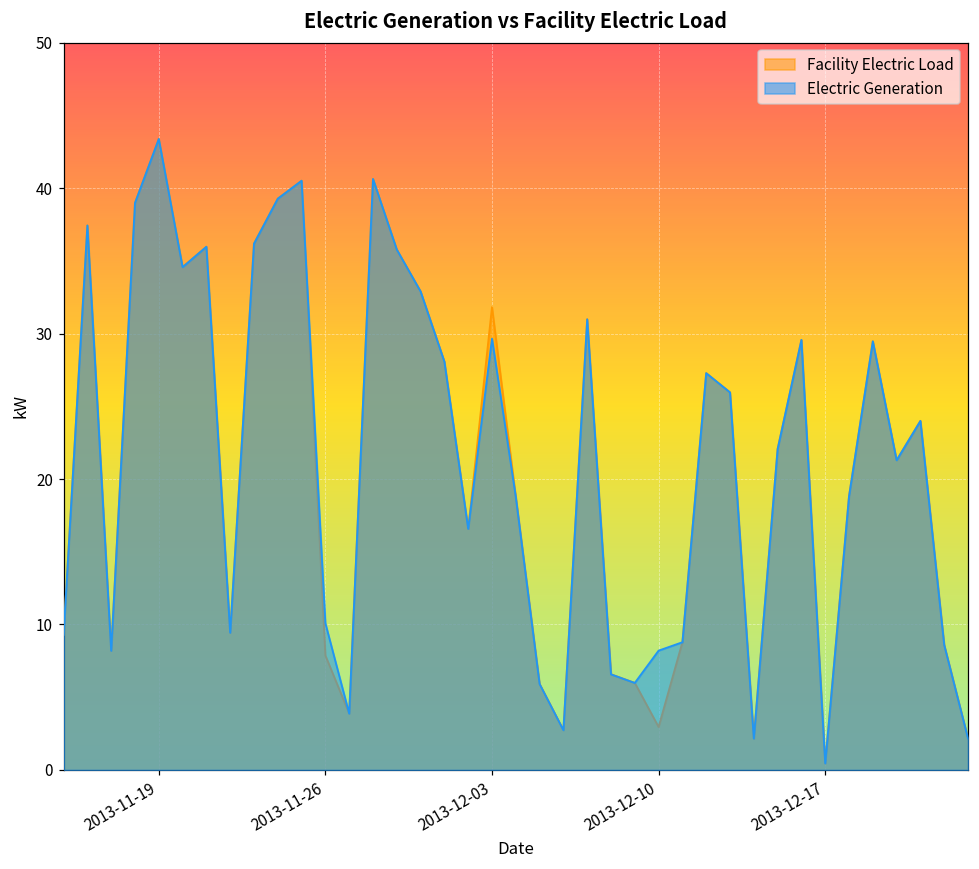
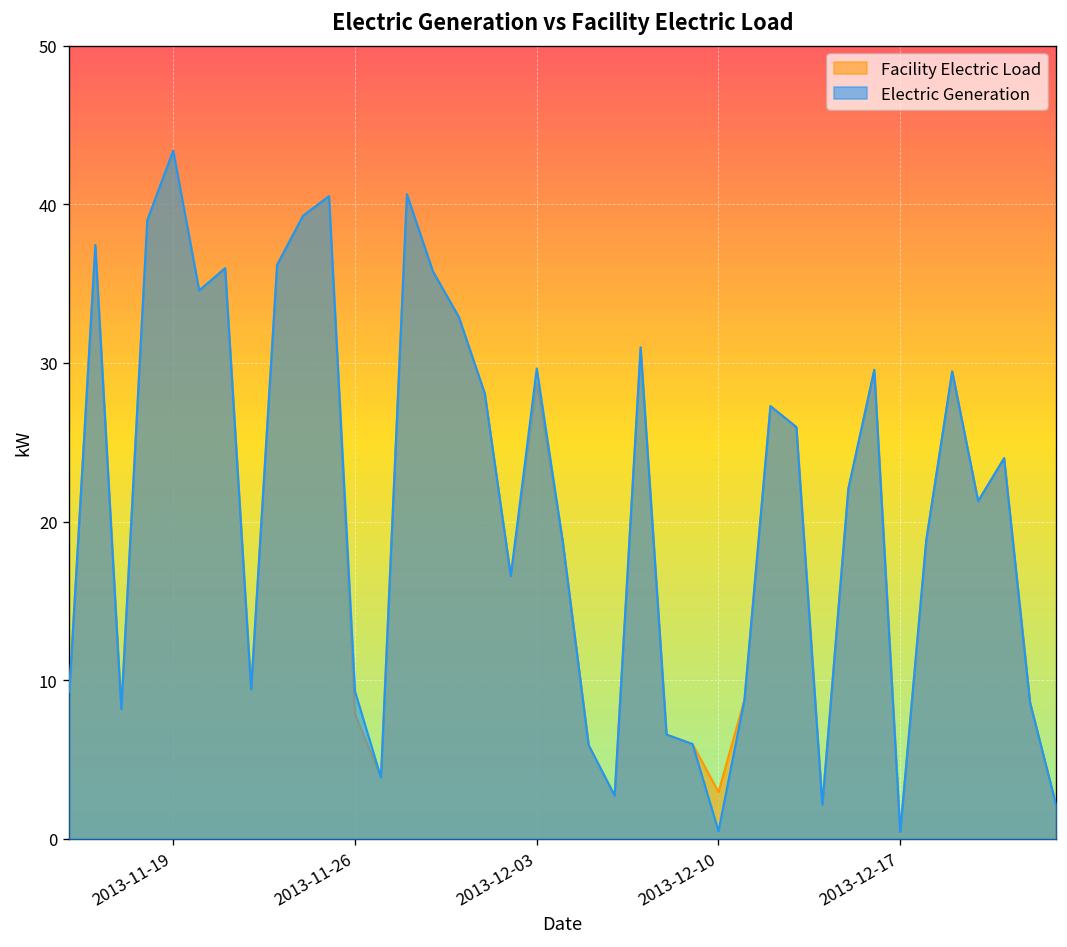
  {
    "Facility Electric Load": {
      "2013-11-26": 7.9,
-     "2013-12-03": 31.8,
+     "2013-12-03": 28.7,
      "2013-12-10": 3.0
    },
    "Electric Generation": {
-     "2013-11-26": 10.1,
+     "2013-11-26": 9.3,
      "2013-12-03": 29.7,
-     "2013-12-10": 8.2
+     "2013-12-10": 0.5
    }
  }
